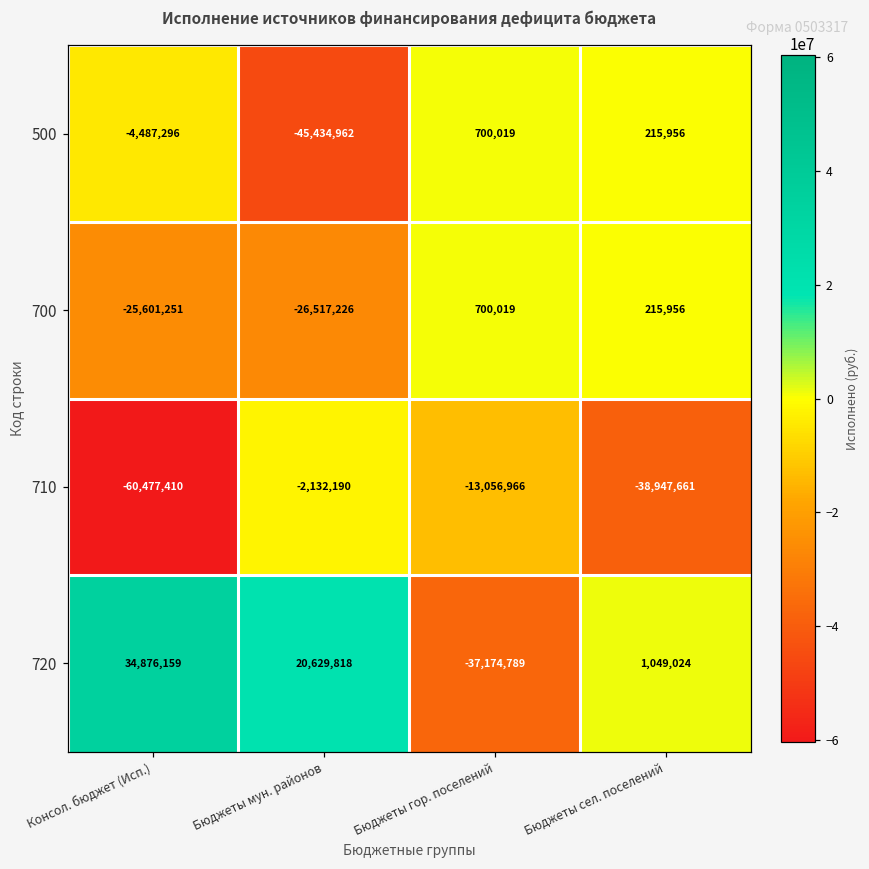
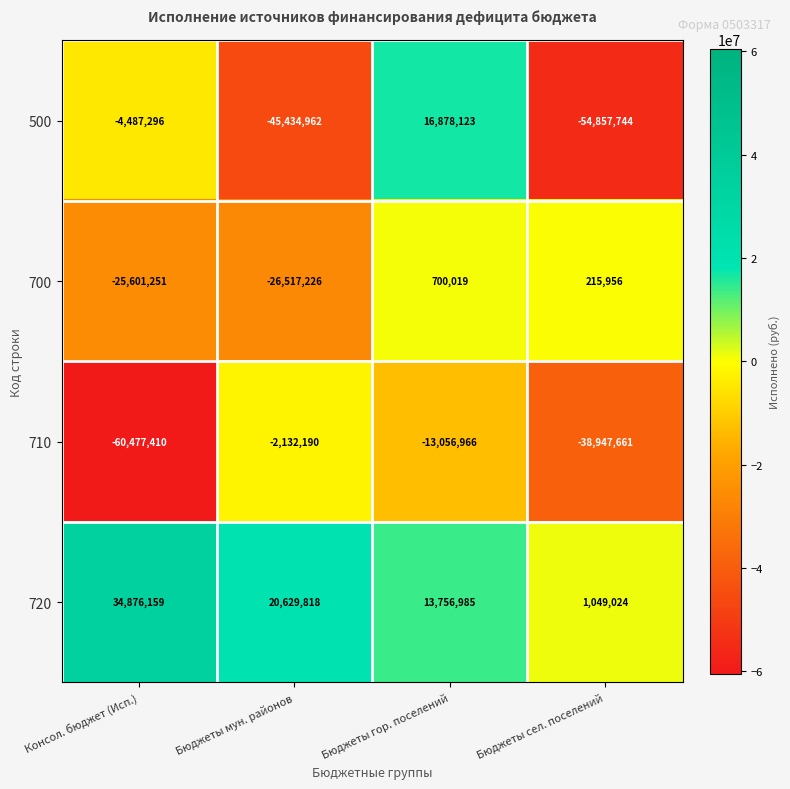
  {
    "500": {
      "Консол. бюджет (Исп.)": "-4,487,296",
      "Бюджеты мун. районов": "-45,434,962",
-     "Бюджеты гор. поселений": "700,019",
-     "Бюджеты сел. поселений": "215,956"
+     "Бюджеты гор. поселений": "16,878,123",
+     "Бюджеты сел. поселений": "-54,857,744"
    },
    "700": {
      "Консол. бюджет (Исп.)": "-25,601,251",
      "Бюджеты мун. районов": "-26,517,226",
      "Бюджеты гор. поселений": "700,019",
      "Бюджеты сел. поселений": "215,956"
    },
    "710": {
      "Консол. бюджет (Исп.)": "-60,477,410",
      "Бюджеты мун. районов": "-2,132,190",
      "Бюджеты гор. поселений": "-13,056,966",
      "Бюджеты сел. поселений": "-38,947,661"
    },
    "720": {
      "Консол. бюджет (Исп.)": "34,876,159",
      "Бюджеты мун. районов": "20,629,818",
-     "Бюджеты гор. поселений": "-37,174,789",
+     "Бюджеты гор. поселений": "13,756,985",
      "Бюджеты сел. поселений": "1,049,024"
    }
  }
